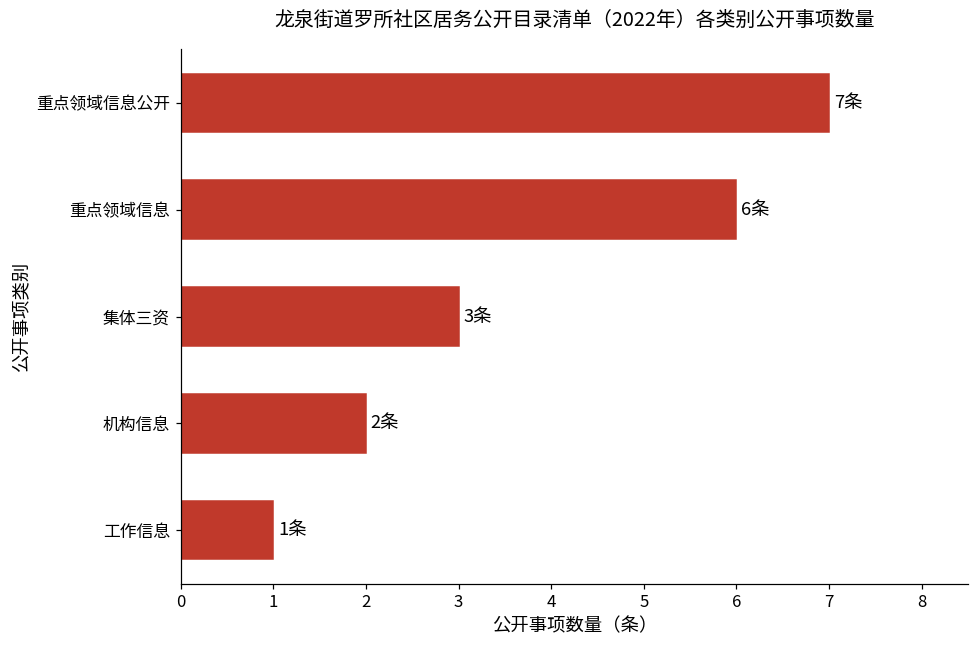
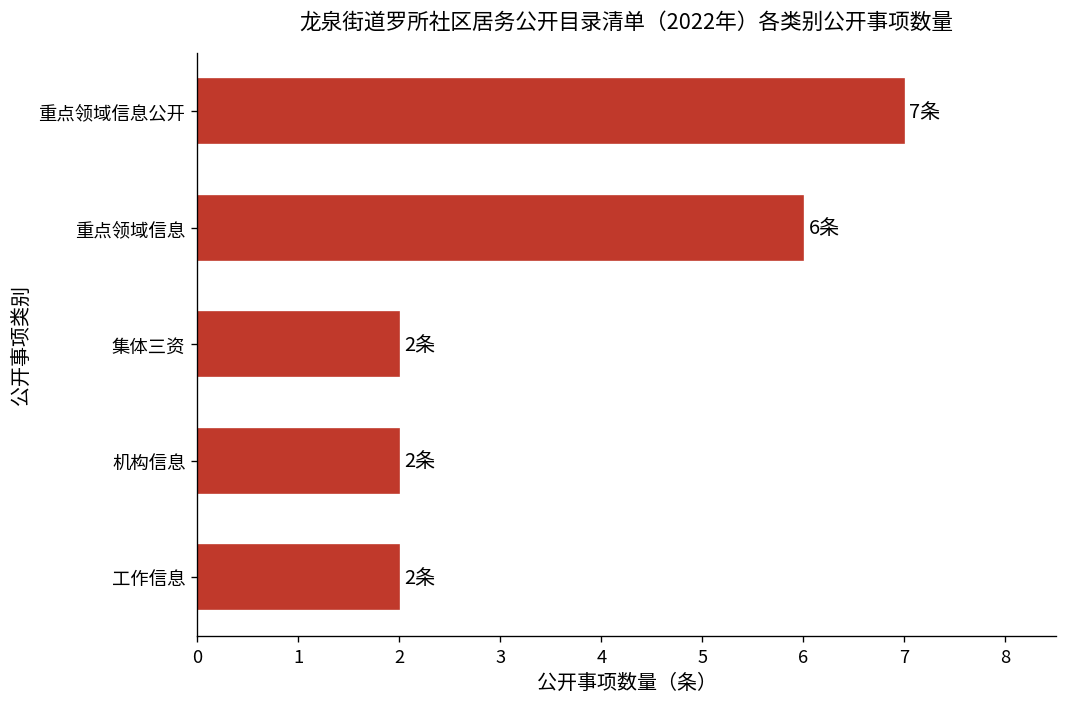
  {
    "重点领域信息公开": "7条",
    "重点领域信息": "6条",
-   "集体三资": "3条",
+   "集体三资": "2条",
    "机构信息": "2条",
-   "工作信息": "1条"
+   "工作信息": "2条"
  }
